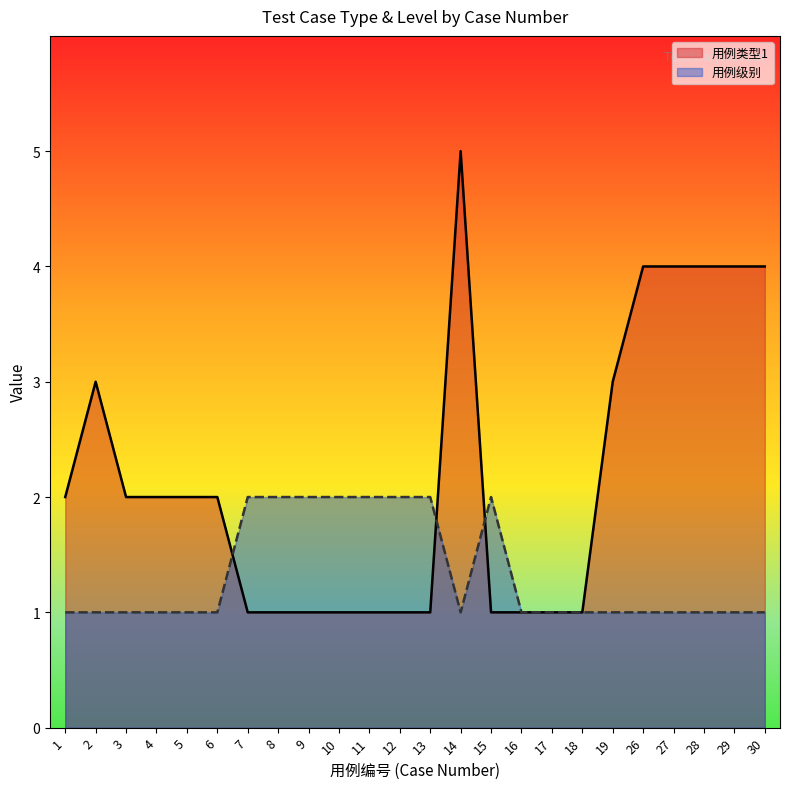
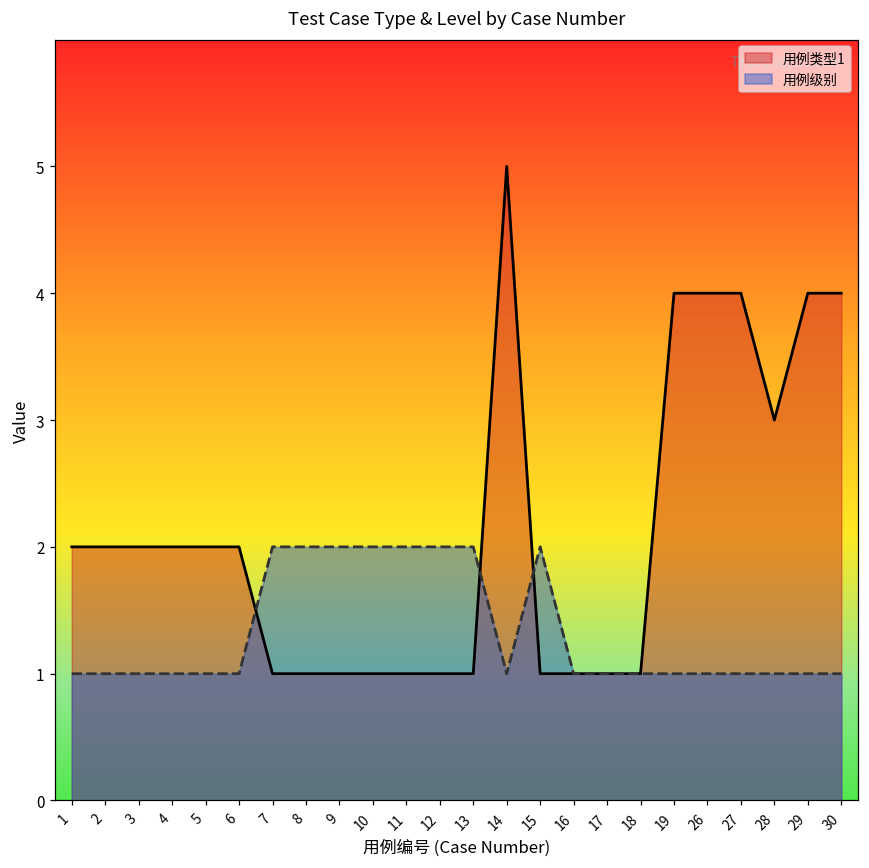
  {
    "用例类型1": {
      "1": 2,
-     "2": 3,
+     "2": 2,
      "3": 2,
      "4": 2,
      "5": 2,
      "6": 2,
      "7": 1,
      "8": 1,
      "9": 1,
      "10": 1,
      "11": 1,
      "12": 1,
      "13": 1,
      "14": 5,
      "15": 1,
-     "19": 3,
+     "19": 4,
      "26": 4,
      "27": 4,
-     "28": 4,
+     "28": 3,
      "29": 4,
      "30": 4
    },
    "用例级别": {
      "1": 1,
      "2": 1,
      "3": 1,
      "4": 1,
      "5": 1,
      "6": 1,
      "7": 2,
      "8": 2,
      "9": 2,
      "10": 2,
      "11": 2,
      "12": 2,
      "13": 2,
      "14": 1,
      "15": 2,
      "19": 1,
      "26": 1,
      "27": 1,
      "28": 1,
      "29": 1,
      "30": 1
    }
  }
